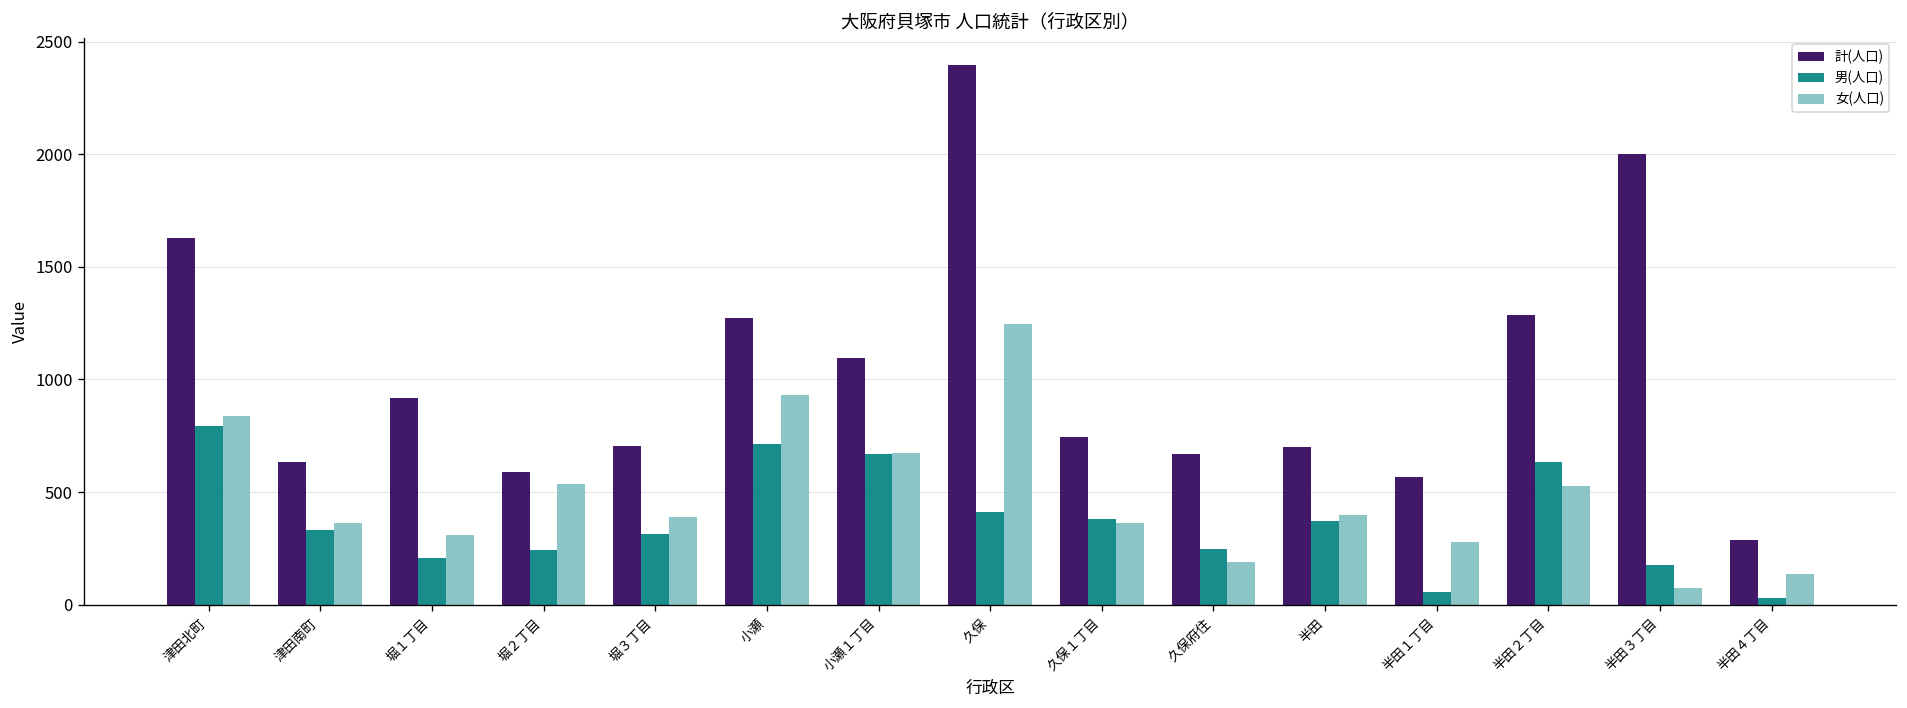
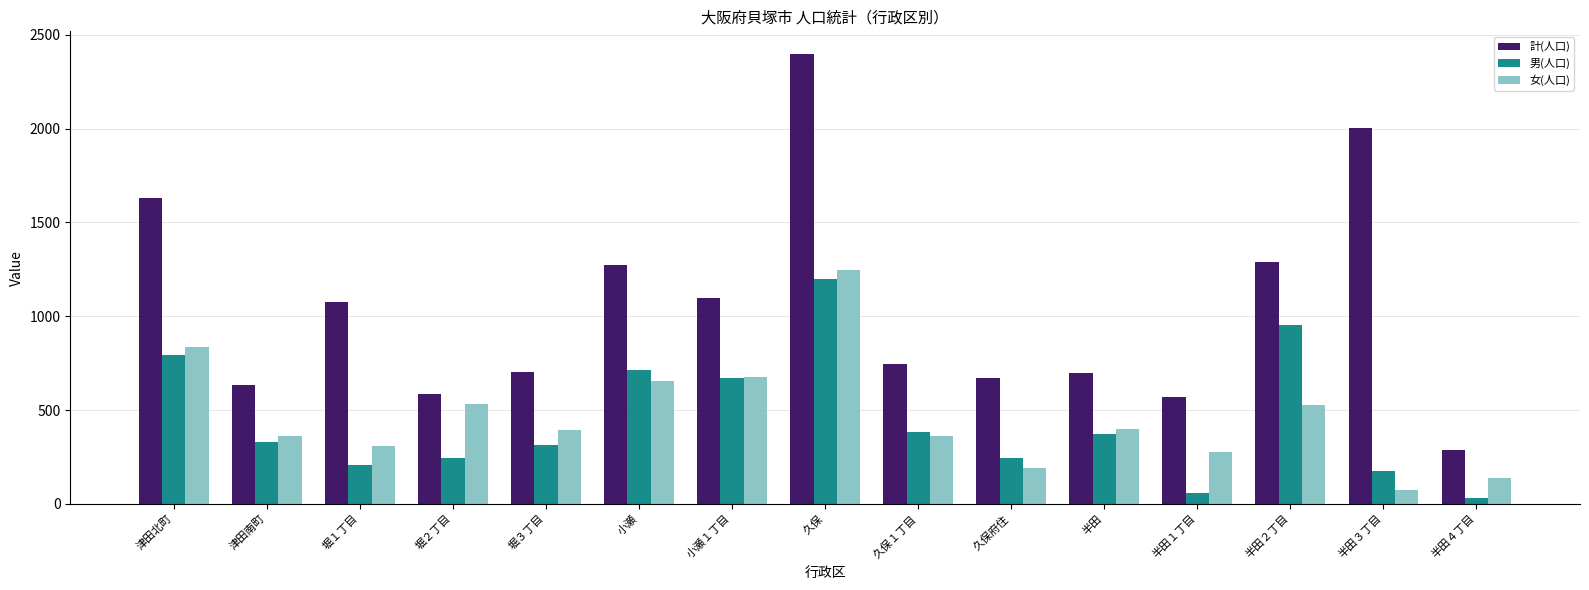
  {
    "計(人口)": {
      "津田北町": 1630,
      "津田南町": 630,
-     "堀１丁目": 920,
+     "堀１丁目": 1070,
      "堀２丁目": 590,
      "堀３丁目": 710,
      "小瀬": 1270,
      "小瀬１丁目": 1100,
      "久保": 2400,
      "久保１丁目": 750,
      "久保府住": 670,
      "半田": 700,
      "半田１丁目": 570,
      "半田２丁目": 1290,
      "半田３丁目": 2000,
      "半田４丁目": 290
    },
    "男(人口)": {
      "津田北町": 790,
      "津田南町": 330,
      "堀１丁目": 210,
      "堀２丁目": 240,
      "堀３丁目": 310,
      "小瀬": 710,
      "小瀬１丁目": 670,
-     "久保": 410,
+     "久保": 1200,
      "久保１丁目": 380,
      "久保府住": 250,
      "半田": 370,
      "半田１丁目": 60,
-     "半田２丁目": 630,
+     "半田２丁目": 950,
      "半田３丁目": 180,
      "半田４丁目": 30
    },
    "女(人口)": {
      "津田北町": 840,
      "津田南町": 360,
      "堀１丁目": 310,
      "堀２丁目": 530,
      "堀３丁目": 390,
-     "小瀬": 930,
+     "小瀬": 660,
      "小瀬１丁目": 680,
      "久保": 1250,
      "久保１丁目": 360,
      "久保府住": 190,
      "半田": 400,
      "半田１丁目": 280,
      "半田２丁目": 530,
      "半田３丁目": 70,
      "半田４丁目": 140
    }
  }
